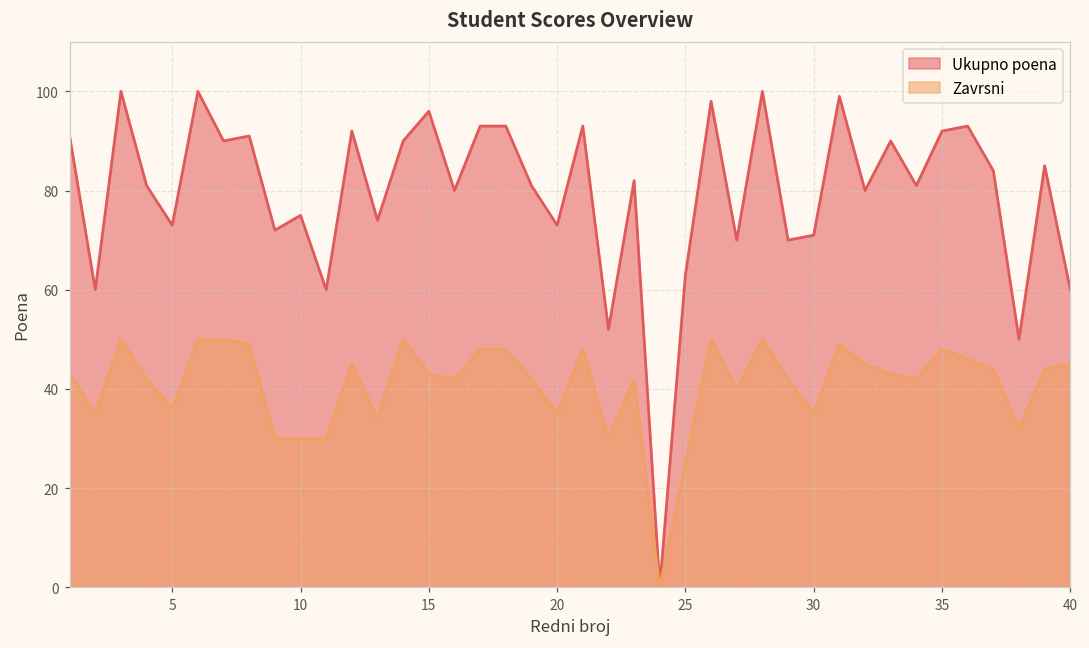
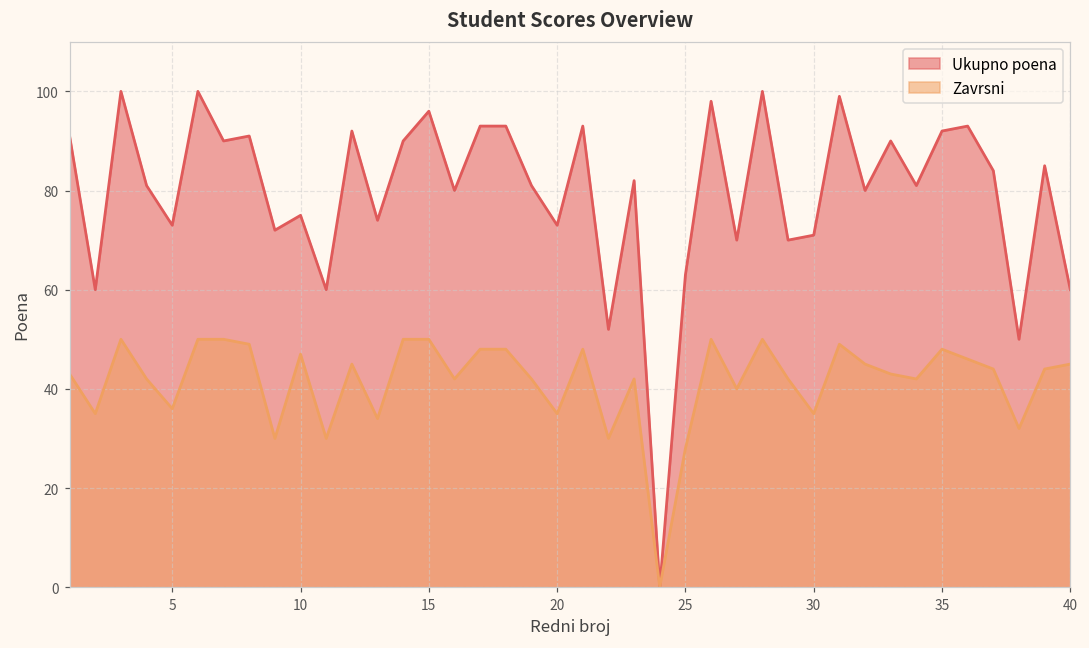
  {
    "Ukupno poena": {
      "5": 73,
      "10": 75,
      "15": 96,
      "20": 73,
      "25": 63,
      "30": 71,
      "35": 92,
      "40": 60
    },
    "Zavrsni": {
      "5": 36,
-     "10": 30,
-     "15": 43,
+     "10": 47,
+     "15": 50,
      "20": 35,
-     "25": 25,
+     "25": 28,
      "30": 35,
      "35": 48,
      "40": 45
    }
  }
